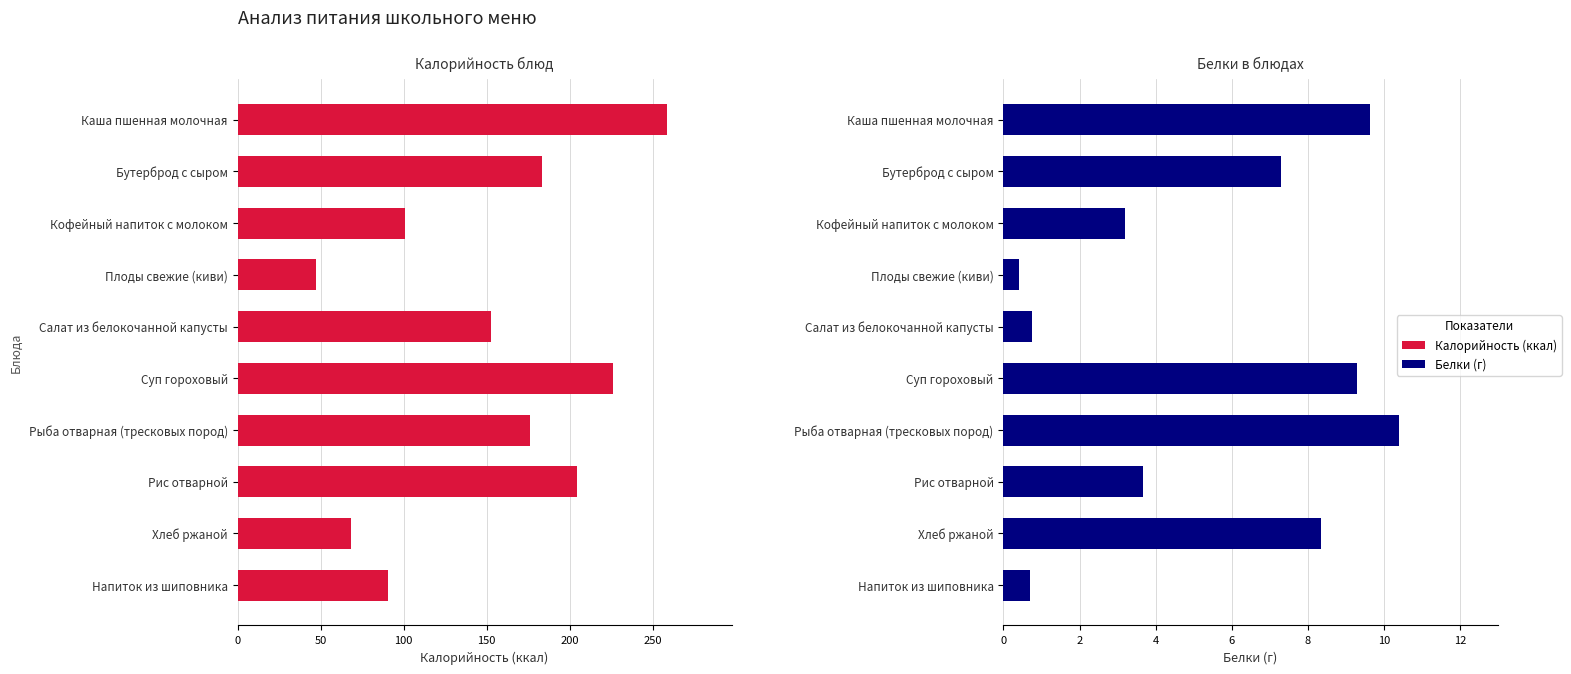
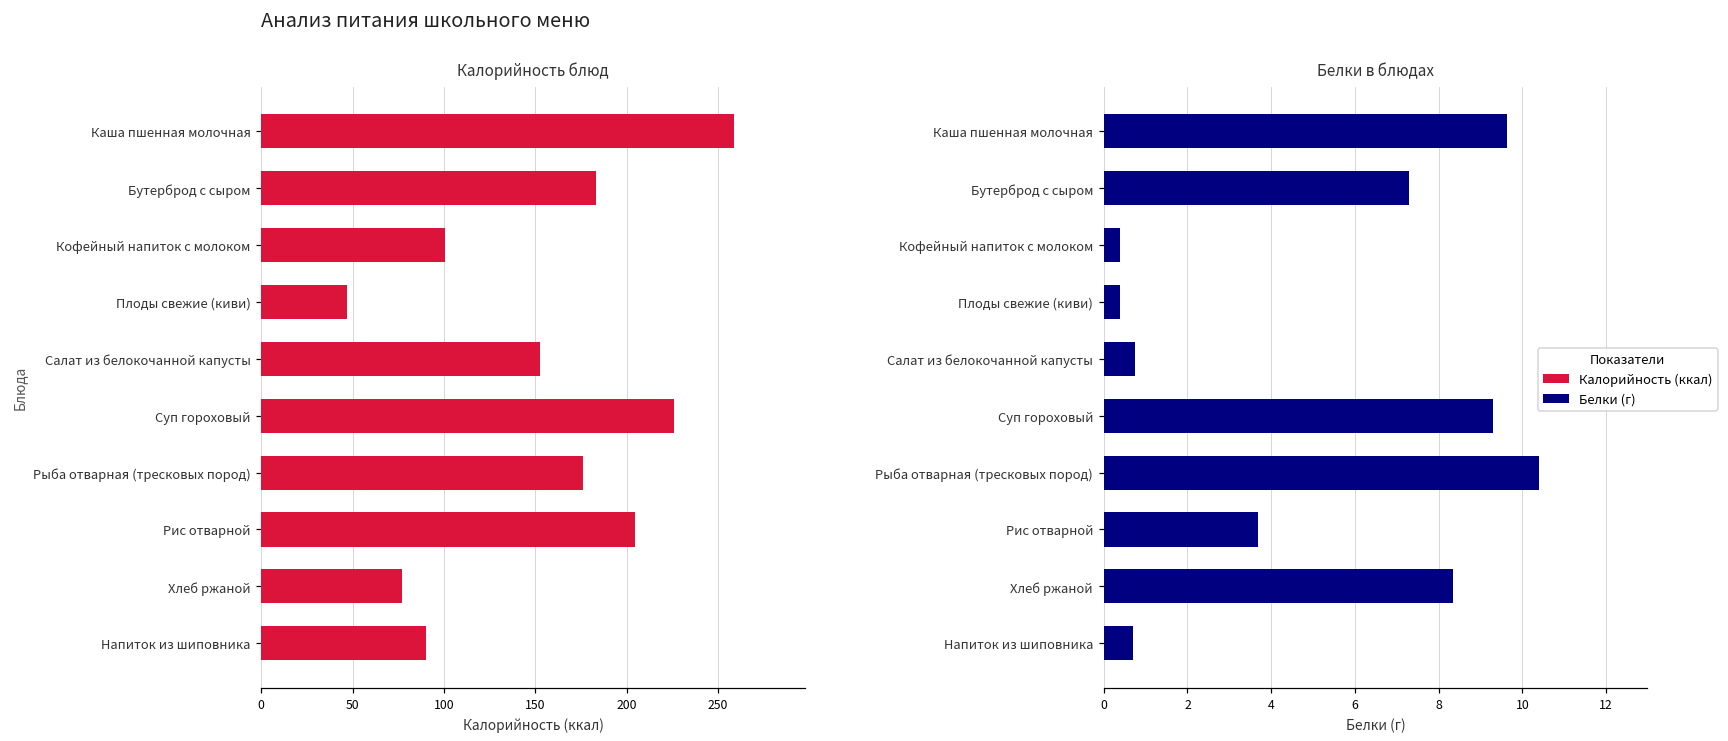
  {
    "Калорийность блюд": {
      "Каша пшенная молочная": 259,
      "Бутерброд с сыром": 183,
      "Кофейный напиток с молоком": 101,
      "Плоды свежие (киви)": 47,
      "Салат из белокочанной капусты": 153,
      "Суп гороховый": 226,
      "Рыба отварная (тресковых пород)": 176,
      "Рис отварной": 205,
-     "Хлеб ржаной": 68,
+     "Хлеб ржаной": 77,
      "Напиток из шиповника": 90
    },
    "Белки в блюдах": {
      "Каша пшенная молочная": 9.6,
      "Бутерброд с сыром": 7.3,
-     "Кофейный напиток с молоком": 3.2,
+     "Кофейный напиток с молоком": 0.4,
      "Плоды свежие (киви)": 0.4,
      "Салат из белокочанной капусты": 0.7,
      "Суп гороховый": 9.3,
      "Рыба отварная (тресковых пород)": 10.4,
      "Рис отварной": 3.7,
      "Хлеб ржаной": 8.3,
      "Напиток из шиповника": 0.7
    }
  }
